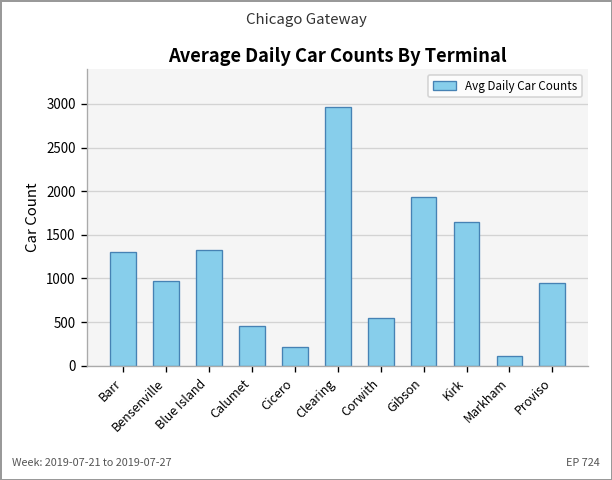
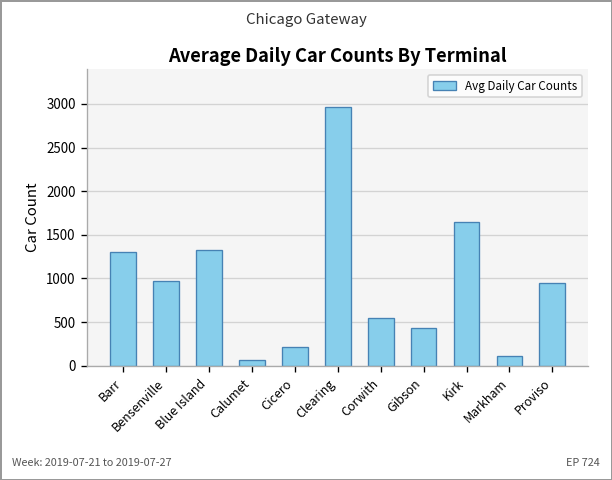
  {
    "Barr": 1300,
    "Bensenville": 1000,
    "Blue Island": 1300,
-   "Calumet": 500,
+   "Calumet": 100,
    "Cicero": 200,
    "Clearing": 3000,
    "Corwith": 600,
-   "Gibson": 1900,
+   "Gibson": 400,
    "Kirk": 1700,
    "Markham": 100,
    "Proviso": 900
  }
